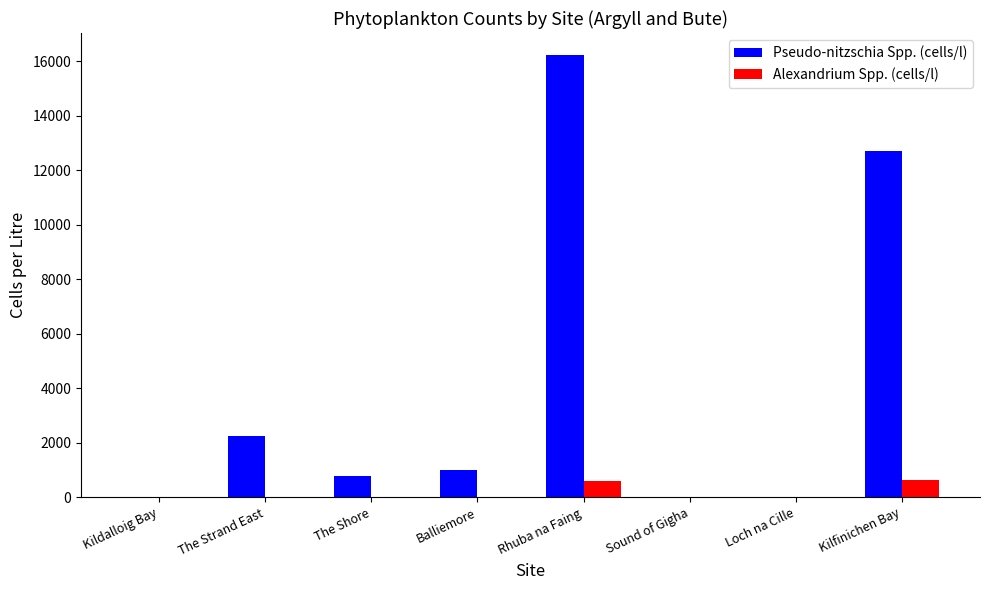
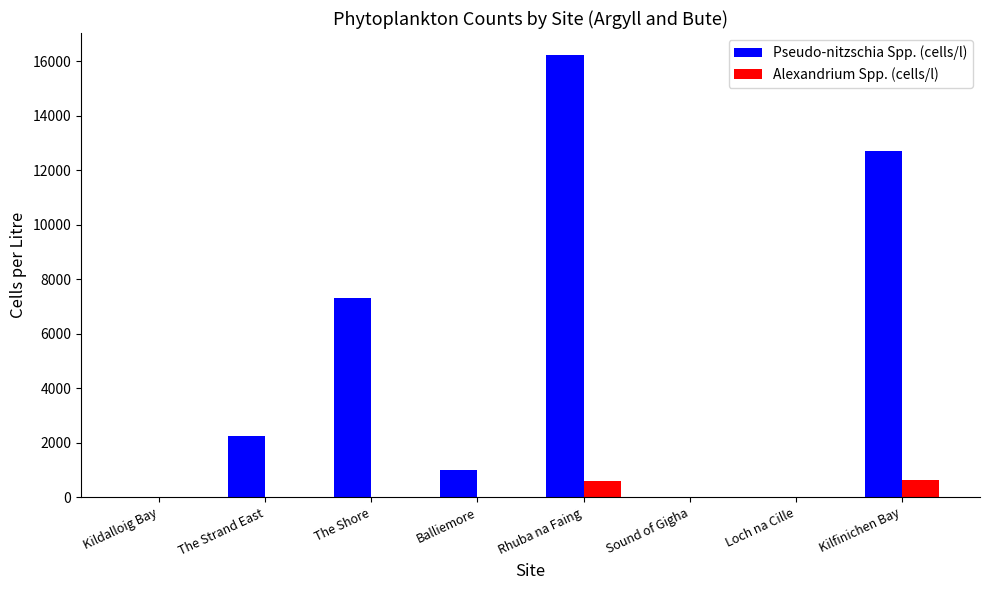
  {
    "Pseudo-nitzschia Spp. (cells/l)": {
      "Kildalloig Bay": 0,
      "The Strand East": 2200,
-     "The Shore": 800,
+     "The Shore": 7300,
      "Balliemore": 1000,
      "Rhuba na Faing": 16200,
      "Sound of Gigha": 0,
      "Loch na Cille": 0,
      "Kilfinichen Bay": 12700
    },
    "Alexandrium Spp. (cells/l)": {
      "Kildalloig Bay": 0,
      "The Strand East": 0,
      "The Shore": 0,
      "Balliemore": 0,
      "Rhuba na Faing": 600,
      "Sound of Gigha": 0,
      "Loch na Cille": 0,
      "Kilfinichen Bay": 600
    }
  }
